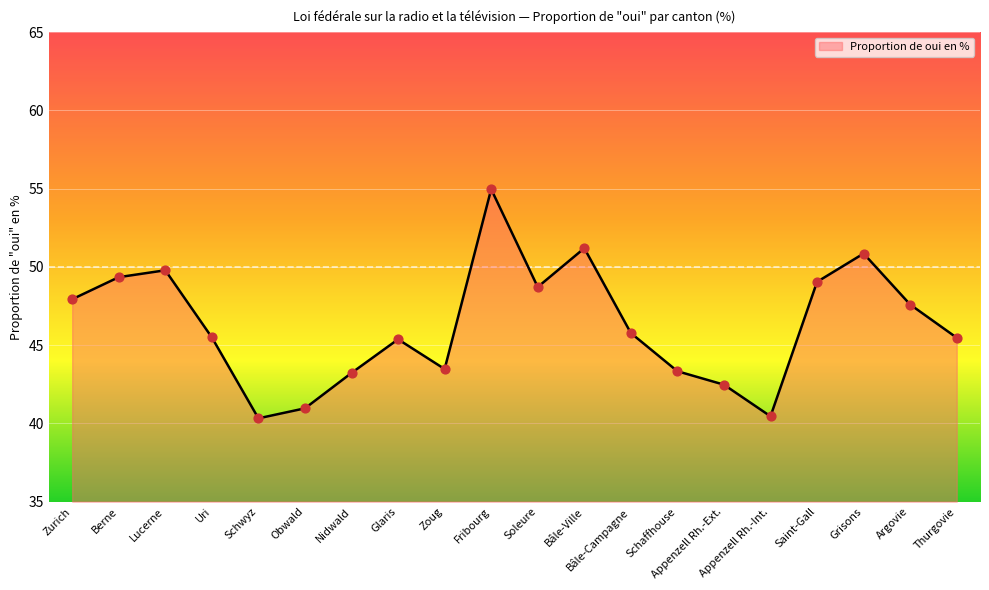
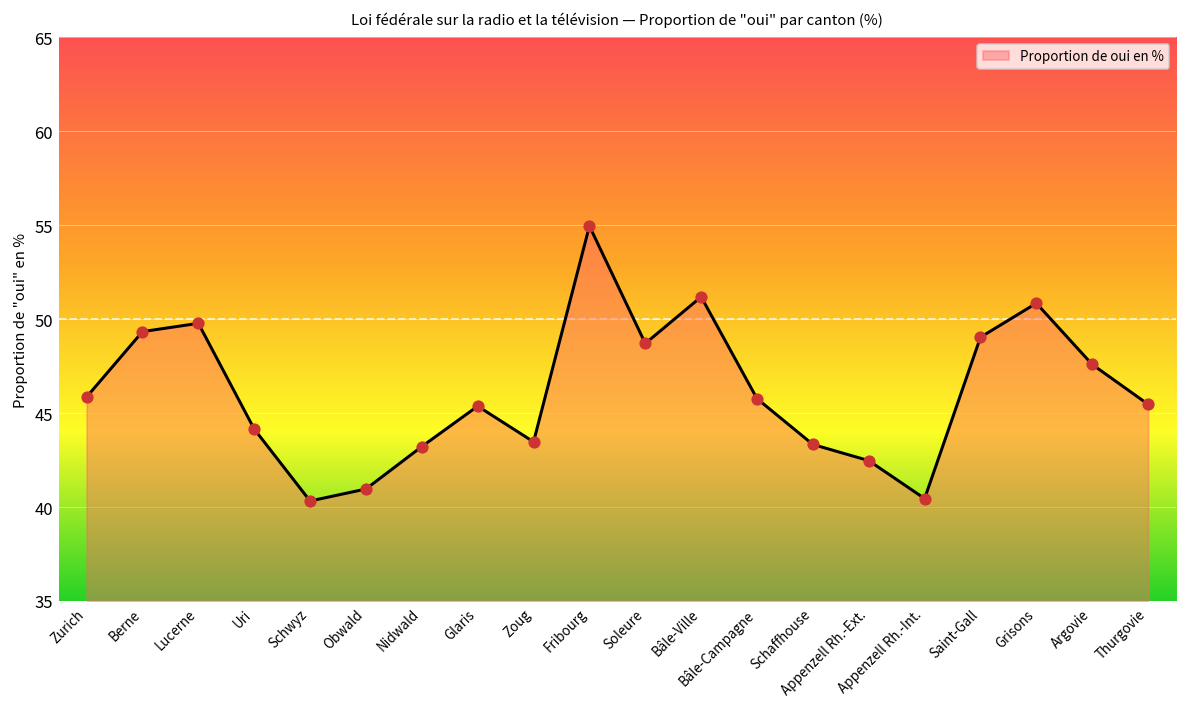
  {
-   "Zurich": 47.9,
+   "Zurich": 45.9,
    "Berne": 49.3,
    "Lucerne": 49.8,
-   "Uri": 45.5,
+   "Uri": 44.2,
    "Schwyz": 40.3,
    "Obwald": 41.0,
    "Nidwald": 43.2,
    "Glaris": 45.4,
    "Zoug": 43.5,
    "Fribourg": 55.0,
    "Soleure": 48.7,
    "Bâle-Ville": 51.2,
    "Bâle-Campagne": 45.8,
    "Schaffhouse": 43.3,
    "Appenzell Rh.-Ext.": 42.5,
    "Appenzell Rh.-Int.": 40.5,
    "Saint-Gall": 49.0,
    "Grisons": 50.9,
    "Argovie": 47.6,
    "Thurgovie": 45.5
  }
